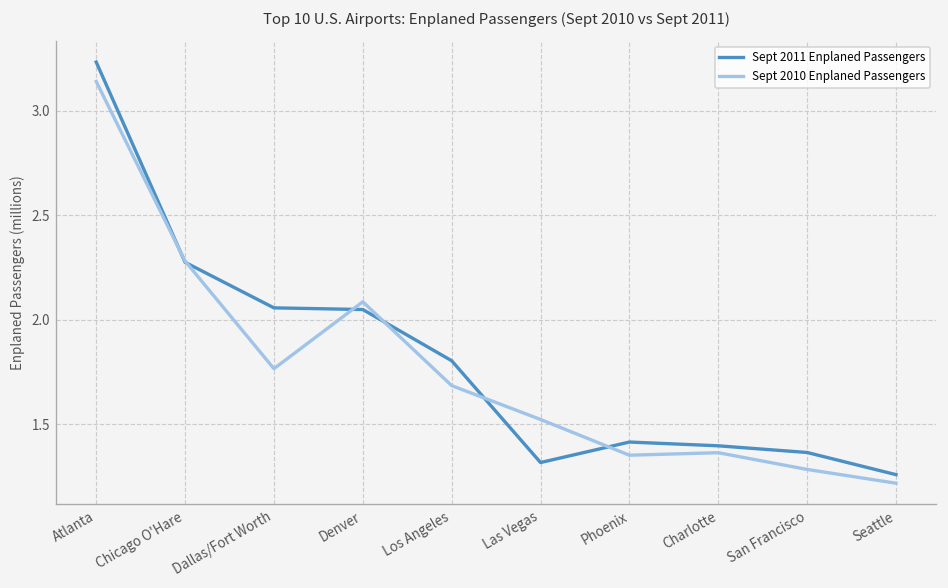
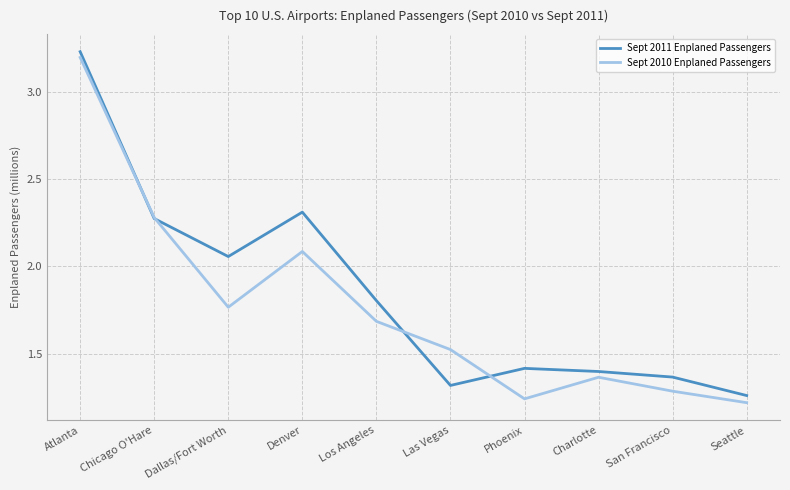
  {
    "Sept 2011 Enplaned Passengers": {
      "Atlanta": 3.23,
      "Dallas/Fort Worth": 2.06,
-     "Denver": 2.05,
+     "Denver": 2.31,
      "Los Angeles": 1.80,
      "Las Vegas": 1.32,
      "Phoenix": 1.42,
      "Charlotte": 1.40,
      "San Francisco": 1.37,
      "Seattle": 1.26
    },
    "Sept 2010 Enplaned Passengers": {
-     "Atlanta": 3.14,
+     "Atlanta": 3.20,
      "Dallas/Fort Worth": 1.77,
      "Denver": 2.09,
      "Los Angeles": 1.69,
      "Las Vegas": 1.52,
-     "Phoenix": 1.35,
+     "Phoenix": 1.24,
      "Charlotte": 1.36,
      "San Francisco": 1.28,
      "Seattle": 1.22
    }
  }
